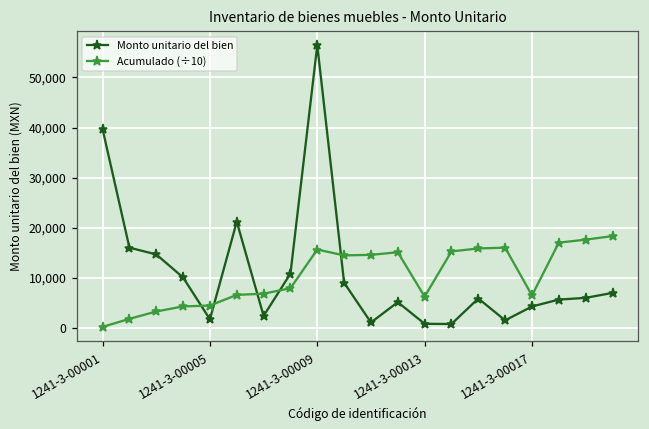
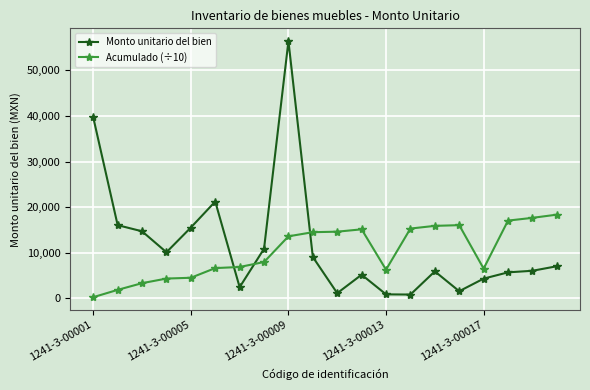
  {
    "Monto unitario del bien": {
      "1241-3-00001": "40,000",
-     "1241-3-00005": "2,000",
+     "1241-3-00005": "16,000",
      "1241-3-00009": "56,000",
      "1241-3-00013": "1,000",
      "1241-3-00017": "4,000"
    },
    "Acumulado (÷10)": {
      "1241-3-00001": "0",
      "1241-3-00005": "5,000",
-     "1241-3-00009": "16,000",
+     "1241-3-00009": "14,000",
      "1241-3-00013": "6,000",
      "1241-3-00017": "7,000"
    }
  }
